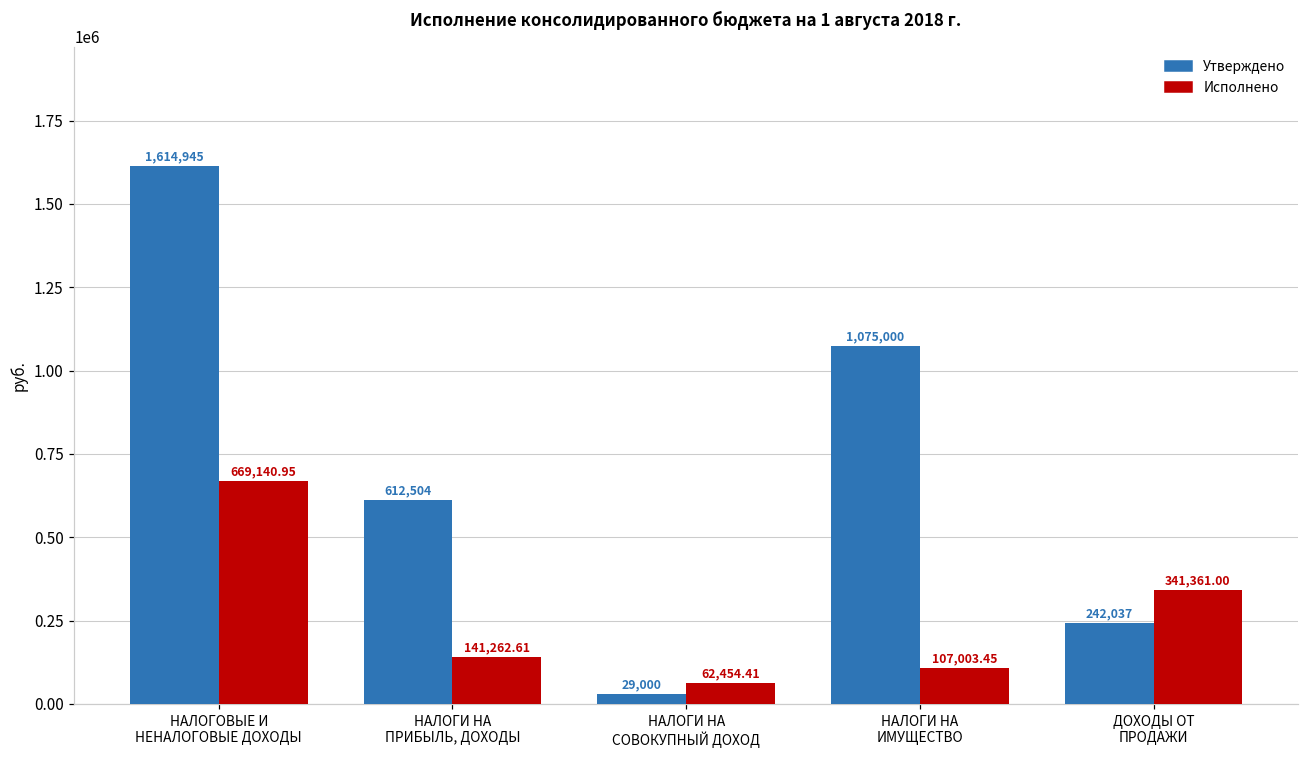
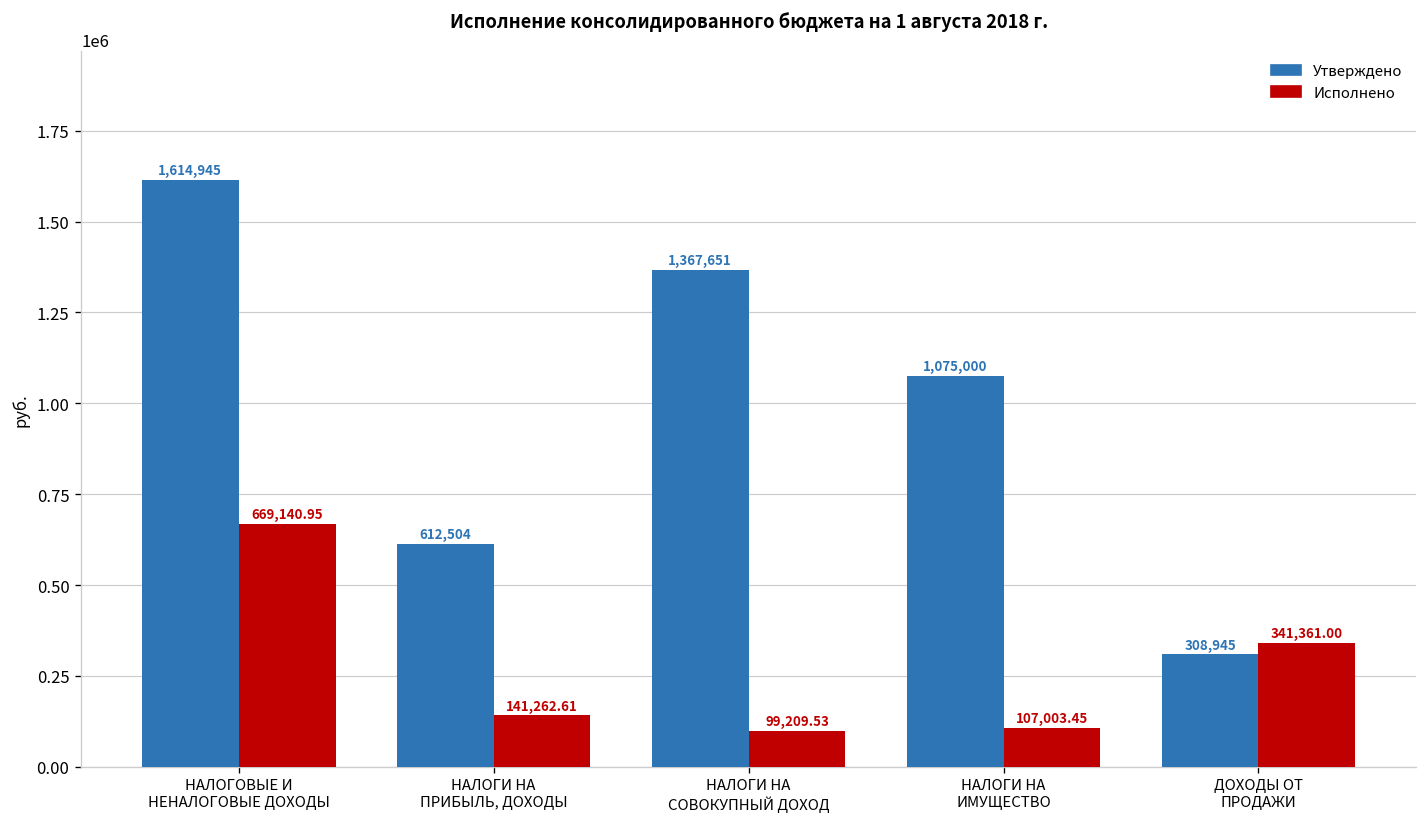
  {
    "Утверждено": {
      "НАЛОГОВЫЕ И НЕНАЛОГОВЫЕ ДОХОДЫ": "1,614,945",
      "НАЛОГИ НА ПРИБЫЛЬ, ДОХОДЫ": "612,504",
-     "НАЛОГИ НА СОВОКУПНЫЙ ДОХОД": "29,000",
+     "НАЛОГИ НА СОВОКУПНЫЙ ДОХОД": "1,367,651",
      "НАЛОГИ НА ИМУЩЕСТВО": "1,075,000",
-     "ДОХОДЫ ОТ ПРОДАЖИ": "242,037"
+     "ДОХОДЫ ОТ ПРОДАЖИ": "308,945"
    },
    "Исполнено": {
      "НАЛОГОВЫЕ И НЕНАЛОГОВЫЕ ДОХОДЫ": "669,140.95",
      "НАЛОГИ НА ПРИБЫЛЬ, ДОХОДЫ": "141,262.61",
-     "НАЛОГИ НА СОВОКУПНЫЙ ДОХОД": "62,454.41",
+     "НАЛОГИ НА СОВОКУПНЫЙ ДОХОД": "99,209.53",
      "НАЛОГИ НА ИМУЩЕСТВО": "107,003.45",
      "ДОХОДЫ ОТ ПРОДАЖИ": "341,361.00"
    }
  }
